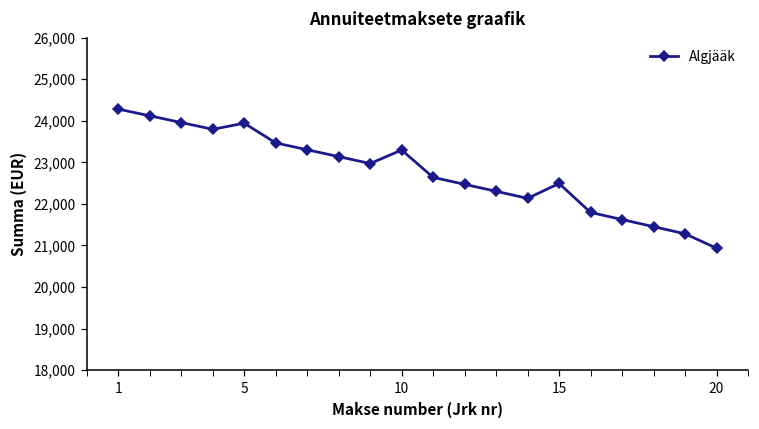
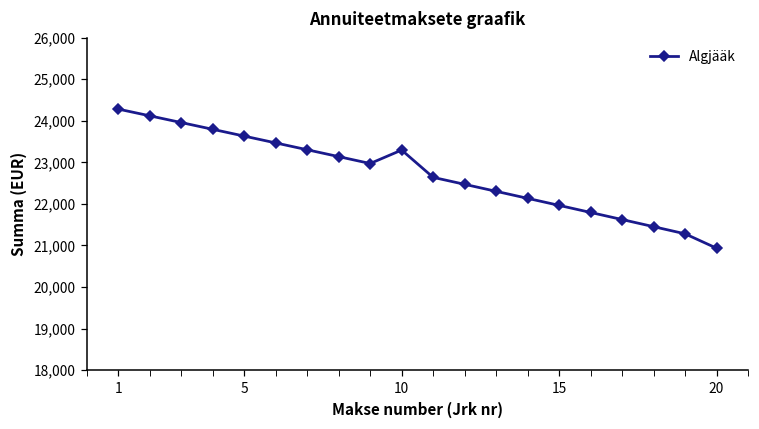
  {
    "1": "24,300",
-   "5": "23,900",
+   "5": "23,600",
    "10": "23,300",
-   "15": "22,500",
+   "15": "22,000",
    "20": "20,900"
  }
